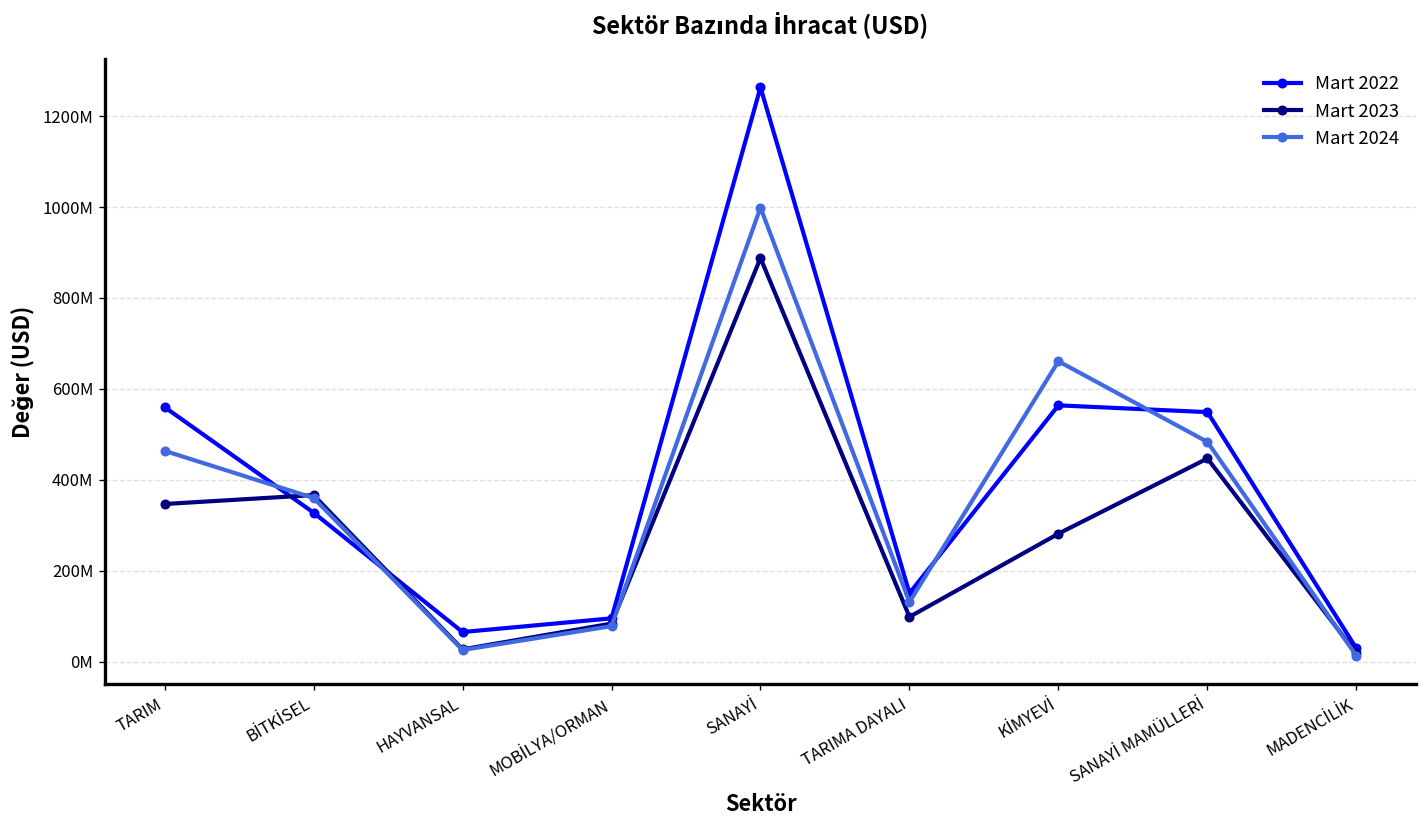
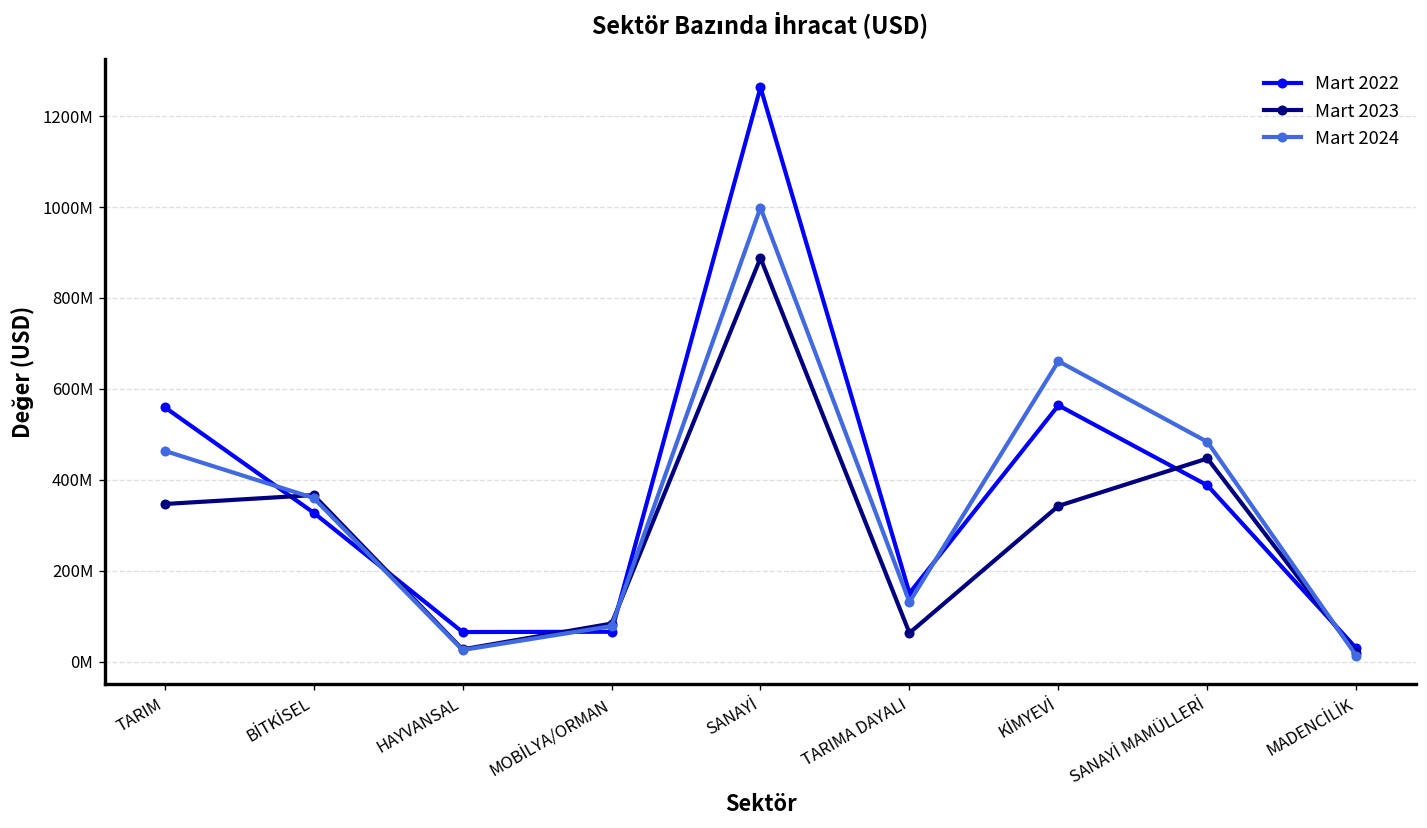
  {
    "Mart 2022": {
      "TARIM": 560000000,
      "BİTKİSEL": 330000000,
      "HAYVANSAL": 70000000,
-     "MOBİLYA/ORMAN": 100000000,
+     "MOBİLYA/ORMAN": 70000000,
      "SANAYİ": 1260000000,
      "TARIMA DAYALI": 150000000,
      "KİMYEVİ": 560000000,
-     "SANAYİ MAMÜLLERİ": 550000000,
+     "SANAYİ MAMÜLLERİ": 390000000,
      "MADENCİLİK": 30000000
    },
    "Mart 2023": {
      "TARIM": 350000000,
      "SANAYİ": 890000000,
-     "TARIMA DAYALI": 100000000,
-     "KİMYEVİ": 280000000,
+     "TARIMA DAYALI": 60000000,
+     "KİMYEVİ": 340000000,
      "SANAYİ MAMÜLLERİ": 450000000
    },
    "Mart 2024": {
      "TARIM": 460000000,
      "SANAYİ": 1000000000,
      "TARIMA DAYALI": 130000000,
      "KİMYEVİ": 660000000,
      "SANAYİ MAMÜLLERİ": 480000000
    }
  }
